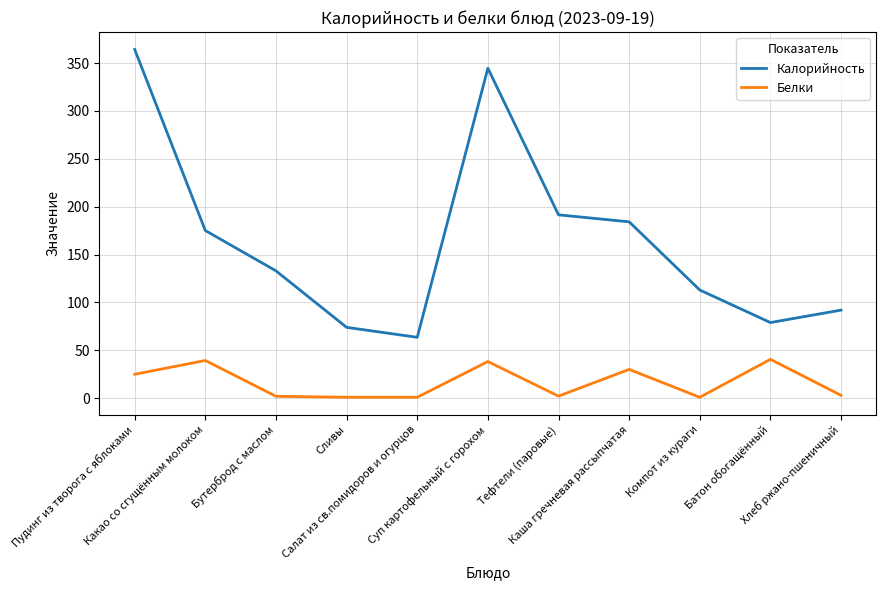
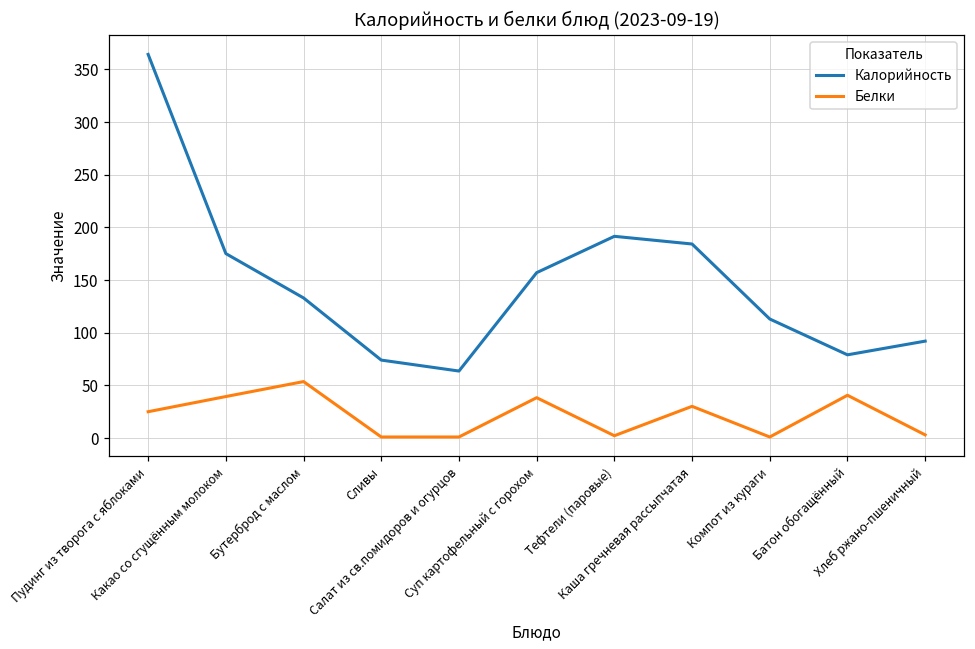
  {
    "Калорийность": {
      "Пудинг из творога с яблоками": 360,
      "Какао со сгущённым молоком": 180,
      "Бутерброд с маслом": 130,
      "Сливы": 70,
      "Салат из св.помидоров и огурцов": 60,
-     "Суп картофельный с горохом": 340,
+     "Суп картофельный с горохом": 160,
      "Тефтели (паровые)": 190,
      "Каша гречневая рассыпчатая": 180,
      "Компот из кураги": 110,
      "Батон обогащённый": 80,
      "Хлеб ржано-пшеничный": 90
    },
    "Белки": {
      "Пудинг из творога с яблоками": 30,
      "Какао со сгущённым молоком": 40,
-     "Бутерброд с маслом": 0,
+     "Бутерброд с маслом": 50,
      "Сливы": 0,
      "Салат из св.помидоров и огурцов": 0,
      "Суп картофельный с горохом": 40,
      "Тефтели (паровые)": 0,
      "Каша гречневая рассыпчатая": 30,
      "Компот из кураги": 0,
      "Батон обогащённый": 40,
      "Хлеб ржано-пшеничный": 0
    }
  }
